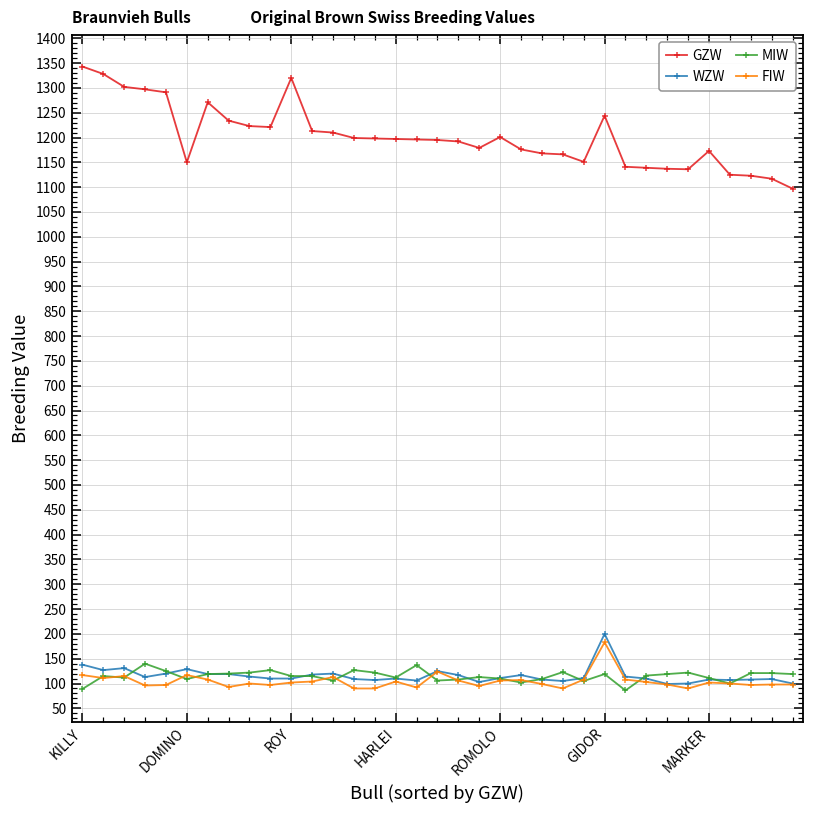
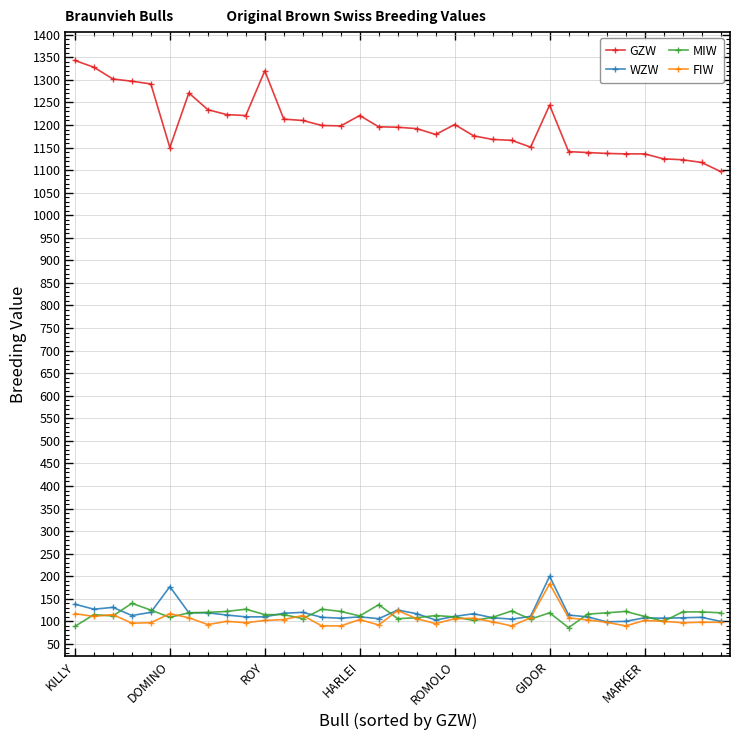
  {
    "GZW": {
      "KILLY": 1340,
      "DOMINO": 1150,
      "ROY": 1320,
-     "HARLEI": 1200,
+     "HARLEI": 1220,
      "ROMOLO": 1200,
      "GIDOR": 1240,
-     "MARKER": 1170
+     "MARKER": 1140
    },
    "WZW": {
      "KILLY": 140,
-     "DOMINO": 130,
+     "DOMINO": 180,
      "GIDOR": 200
    },
    "MIW": {
      "KILLY": 90,
      "DOMINO": 110,
      "GIDOR": 120
    },
    "FIW": {
      "KILLY": 120,
      "DOMINO": 120,
      "ROY": 100,
      "HARLEI": 100,
      "GIDOR": 180,
      "MARKER": 100
    }
  }
